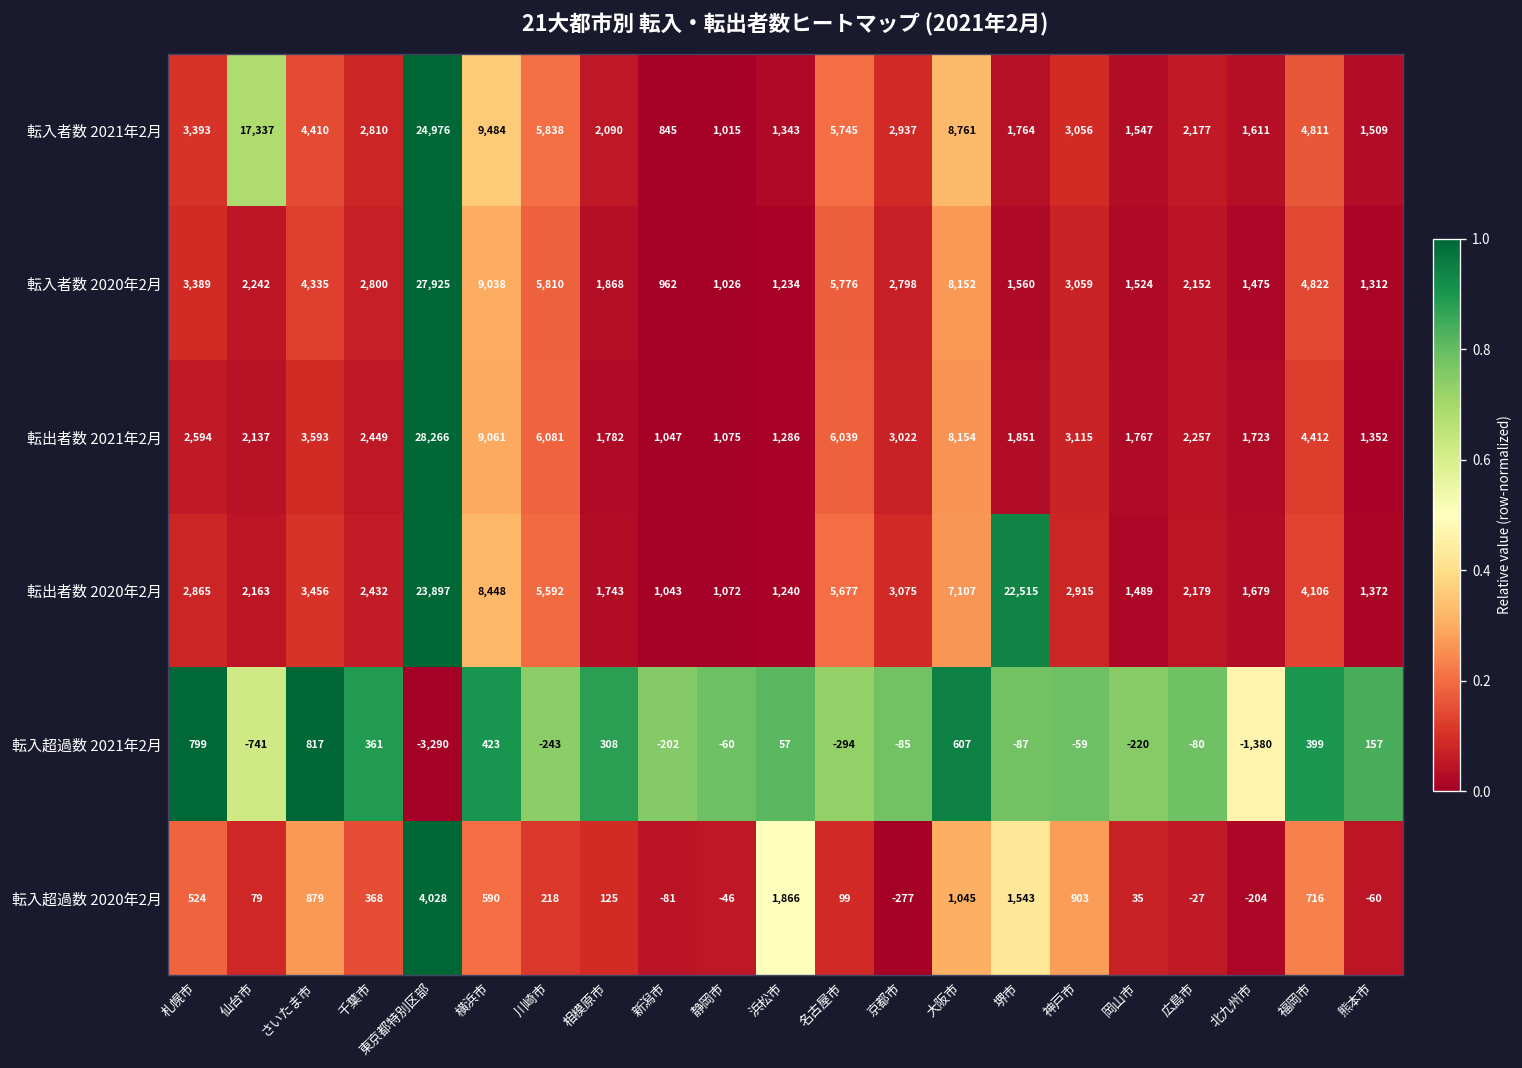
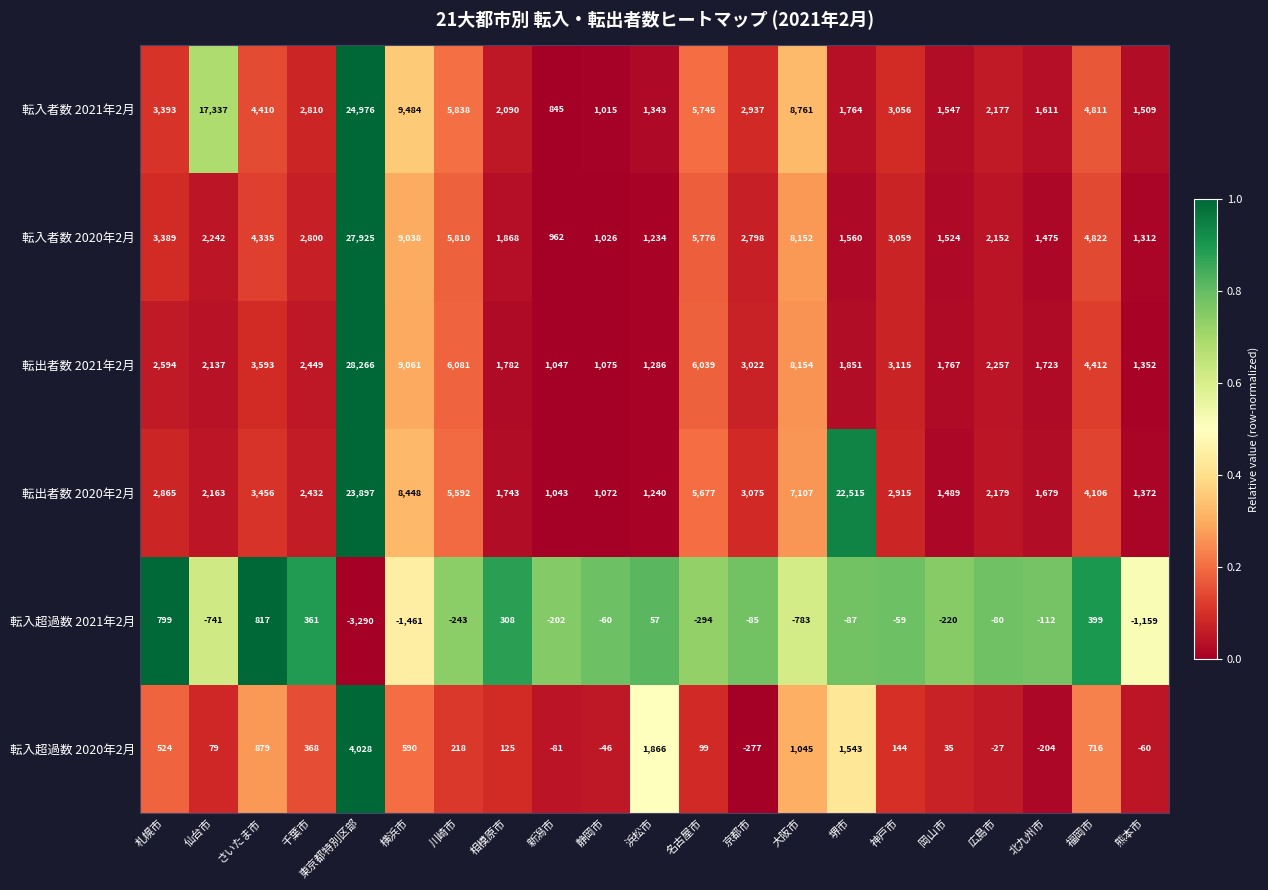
  {
    "転入者数 2021年2月": {
      "札幌市": "3,393",
      "仙台市": "17,337",
      "さいたま市": "4,410",
      "千葉市": "2,810",
      "東京都特別区部": "24,976",
      "横浜市": "9,484",
      "川崎市": "5,838",
      "相模原市": "2,090",
      "新潟市": "845",
      "静岡市": "1,015",
      "浜松市": "1,343",
      "名古屋市": "5,745",
      "京都市": "2,937",
      "大阪市": "8,761",
      "堺市": "1,764",
      "神戸市": "3,056",
      "岡山市": "1,547",
      "広島市": "2,177",
      "北九州市": "1,611",
      "福岡市": "4,811",
      "熊本市": "1,509"
    },
    "転入者数 2020年2月": {
      "札幌市": "3,389",
      "仙台市": "2,242",
      "さいたま市": "4,335",
      "千葉市": "2,800",
      "東京都特別区部": "27,925",
      "横浜市": "9,038",
      "川崎市": "5,810",
      "相模原市": "1,868",
      "新潟市": "962",
      "静岡市": "1,026",
      "浜松市": "1,234",
      "名古屋市": "5,776",
      "京都市": "2,798",
      "大阪市": "8,152",
      "堺市": "1,560",
      "神戸市": "3,059",
      "岡山市": "1,524",
      "広島市": "2,152",
      "北九州市": "1,475",
      "福岡市": "4,822",
      "熊本市": "1,312"
    },
    "転出者数 2021年2月": {
      "札幌市": "2,594",
      "仙台市": "2,137",
      "さいたま市": "3,593",
      "千葉市": "2,449",
      "東京都特別区部": "28,266",
      "横浜市": "9,061",
      "川崎市": "6,081",
      "相模原市": "1,782",
      "新潟市": "1,047",
      "静岡市": "1,075",
      "浜松市": "1,286",
      "名古屋市": "6,039",
      "京都市": "3,022",
      "大阪市": "8,154",
      "堺市": "1,851",
      "神戸市": "3,115",
      "岡山市": "1,767",
      "広島市": "2,257",
      "北九州市": "1,723",
      "福岡市": "4,412",
      "熊本市": "1,352"
    },
    "転出者数 2020年2月": {
      "札幌市": "2,865",
      "仙台市": "2,163",
      "さいたま市": "3,456",
      "千葉市": "2,432",
      "東京都特別区部": "23,897",
      "横浜市": "8,448",
      "川崎市": "5,592",
      "相模原市": "1,743",
      "新潟市": "1,043",
      "静岡市": "1,072",
      "浜松市": "1,240",
      "名古屋市": "5,677",
      "京都市": "3,075",
      "大阪市": "7,107",
      "堺市": "22,515",
      "神戸市": "2,915",
      "岡山市": "1,489",
      "広島市": "2,179",
      "北九州市": "1,679",
      "福岡市": "4,106",
      "熊本市": "1,372"
    },
    "転入超過数 2021年2月": {
      "札幌市": "799",
      "仙台市": "-741",
      "さいたま市": "817",
      "千葉市": "361",
      "東京都特別区部": "-3,290",
-     "横浜市": "423",
+     "横浜市": "-1,461",
      "川崎市": "-243",
      "相模原市": "308",
      "新潟市": "-202",
      "静岡市": "-60",
      "浜松市": "57",
      "名古屋市": "-294",
      "京都市": "-85",
-     "大阪市": "607",
+     "大阪市": "-783",
      "堺市": "-87",
      "神戸市": "-59",
      "岡山市": "-220",
      "広島市": "-80",
-     "北九州市": "-1,380",
+     "北九州市": "-112",
      "福岡市": "399",
-     "熊本市": "157"
+     "熊本市": "-1,159"
    },
    "転入超過数 2020年2月": {
      "札幌市": "524",
      "仙台市": "79",
      "さいたま市": "879",
      "千葉市": "368",
      "東京都特別区部": "4,028",
      "横浜市": "590",
      "川崎市": "218",
      "相模原市": "125",
      "新潟市": "-81",
      "静岡市": "-46",
      "浜松市": "1,866",
      "名古屋市": "99",
      "京都市": "-277",
      "大阪市": "1,045",
      "堺市": "1,543",
-     "神戸市": "903",
+     "神戸市": "144",
      "岡山市": "35",
      "広島市": "-27",
      "北九州市": "-204",
      "福岡市": "716",
      "熊本市": "-60"
    }
  }
